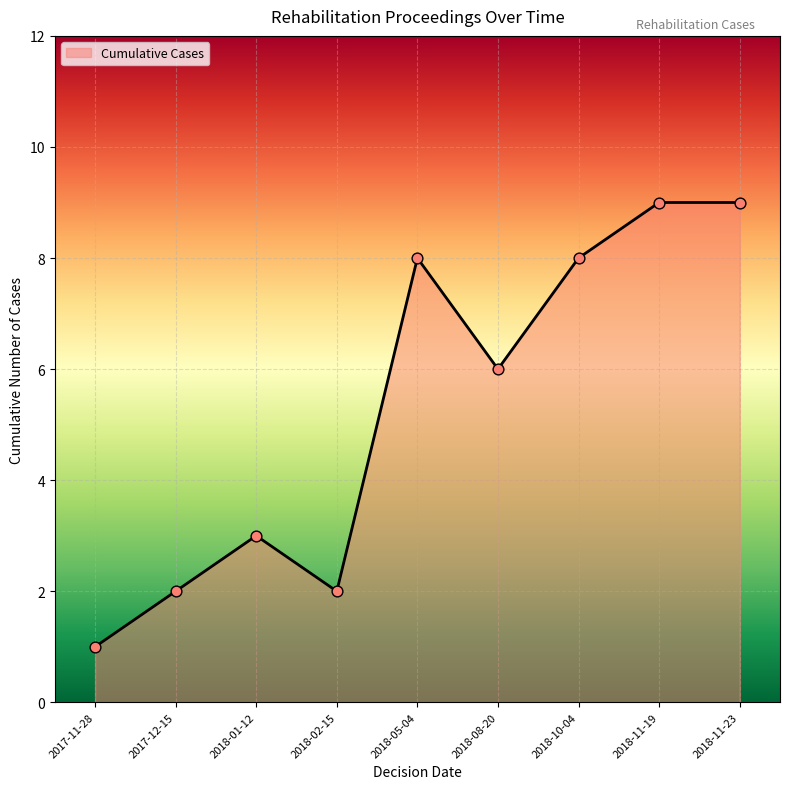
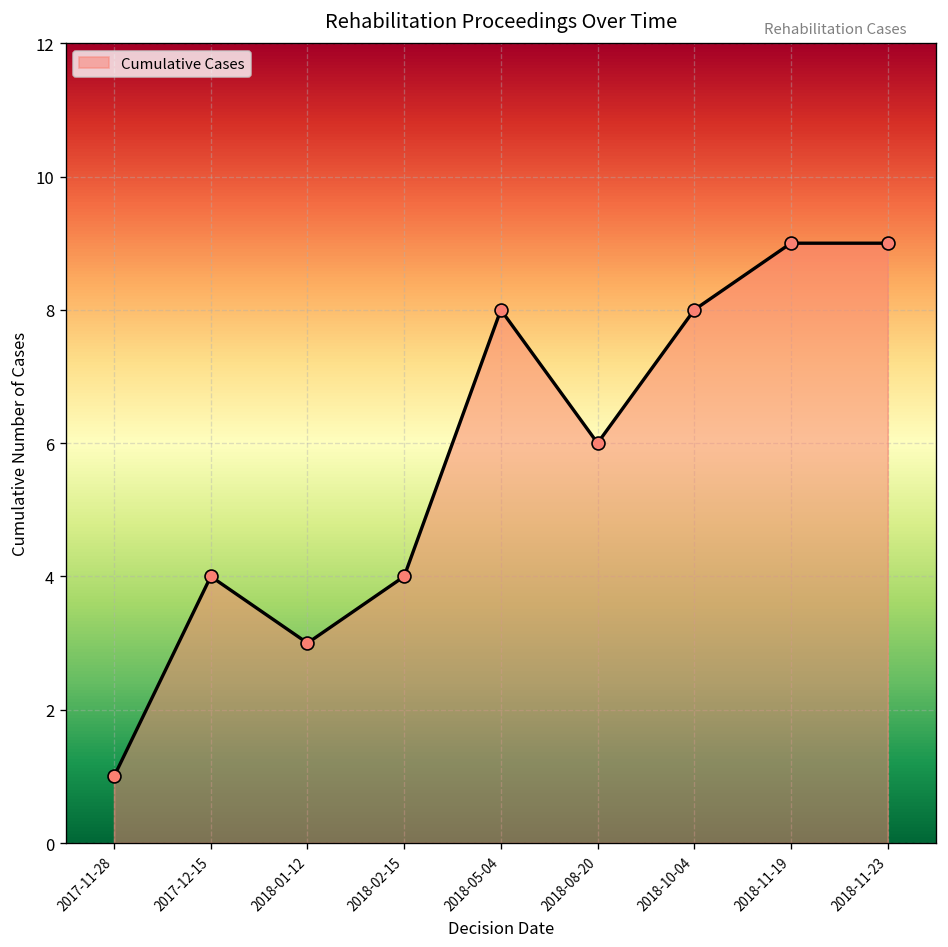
  {
    "2017-11-28": 1,
-   "2017-12-15": 2,
+   "2017-12-15": 4,
    "2018-01-12": 3,
-   "2018-02-15": 2,
+   "2018-02-15": 4,
    "2018-05-04": 8,
    "2018-08-20": 6,
    "2018-10-04": 8,
    "2018-11-19": 9,
    "2018-11-23": 9
  }
